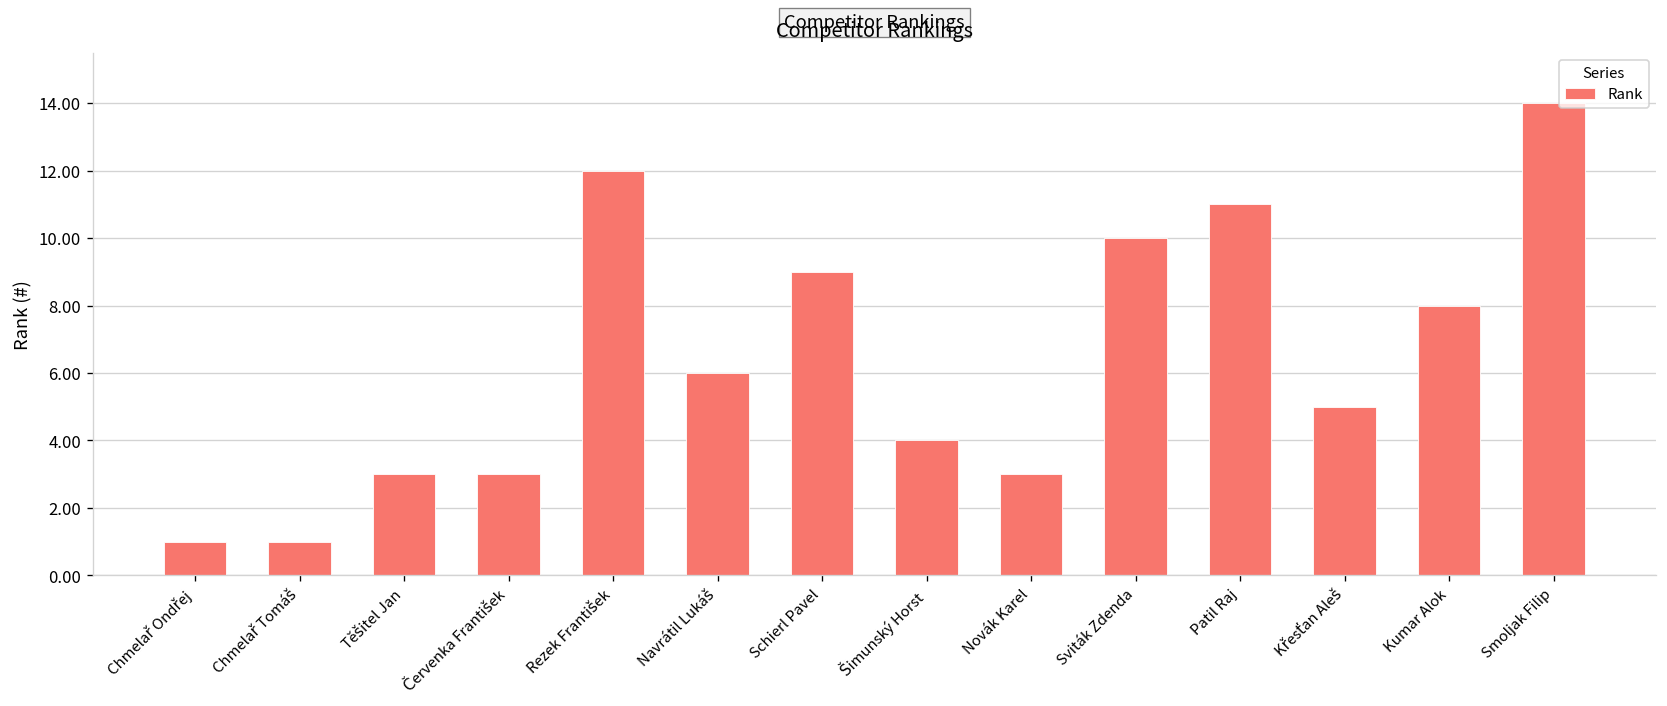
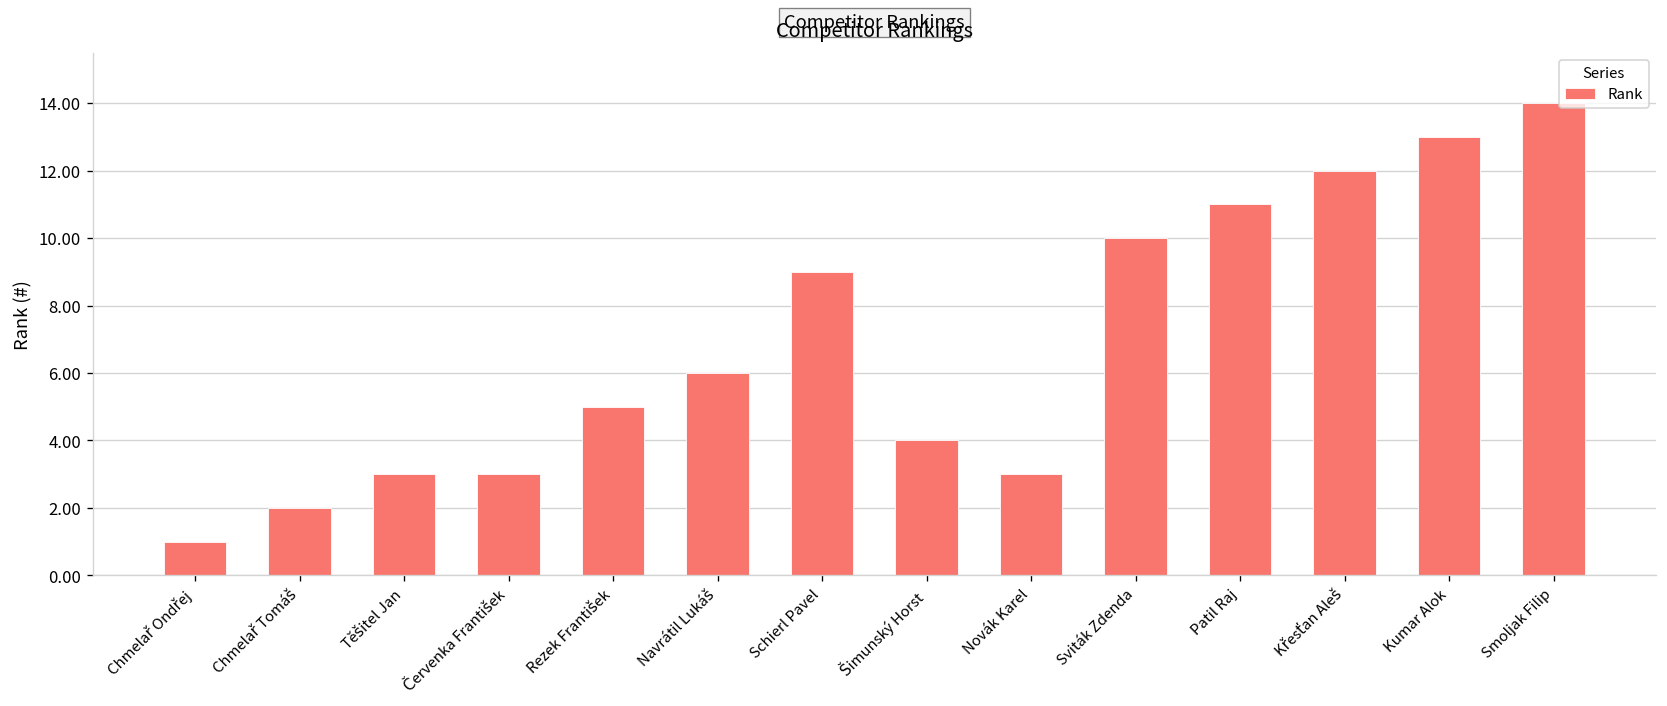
  {
    "Chmelař Ondřej": 1,
-   "Chmelař Tomáš": 1,
+   "Chmelař Tomáš": 2,
    "Těšitel Jan": 3,
    "Červenka František": 3,
-   "Rezek František": 12,
+   "Rezek František": 5,
    "Navrátil Lukáš": 6,
    "Schierl Pavel": 9,
    "Šimunský Horst": 4,
    "Novák Karel": 3,
    "Sviták Zdenda": 10,
    "Patil Raj": 11,
-   "Křesťan Aleš": 5,
-   "Kumar Alok": 8,
+   "Křesťan Aleš": 12,
+   "Kumar Alok": 13,
    "Smoljak Filip": 14
  }
